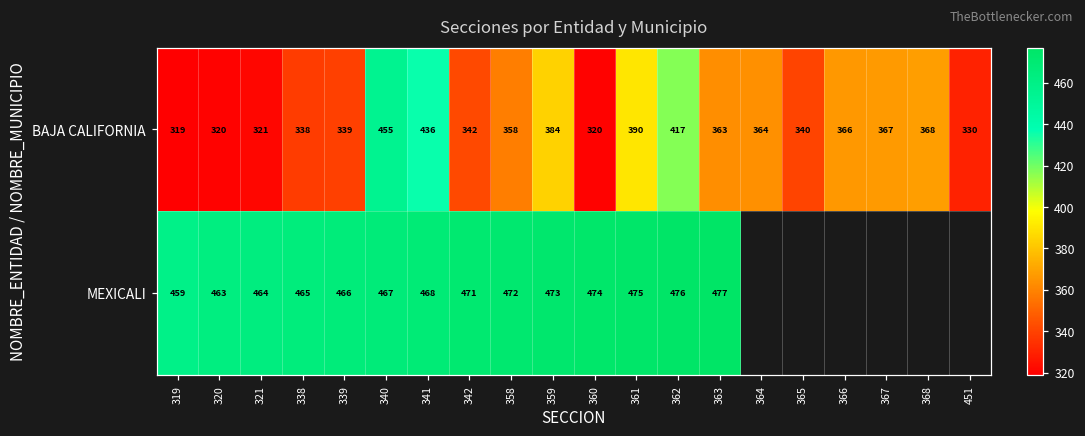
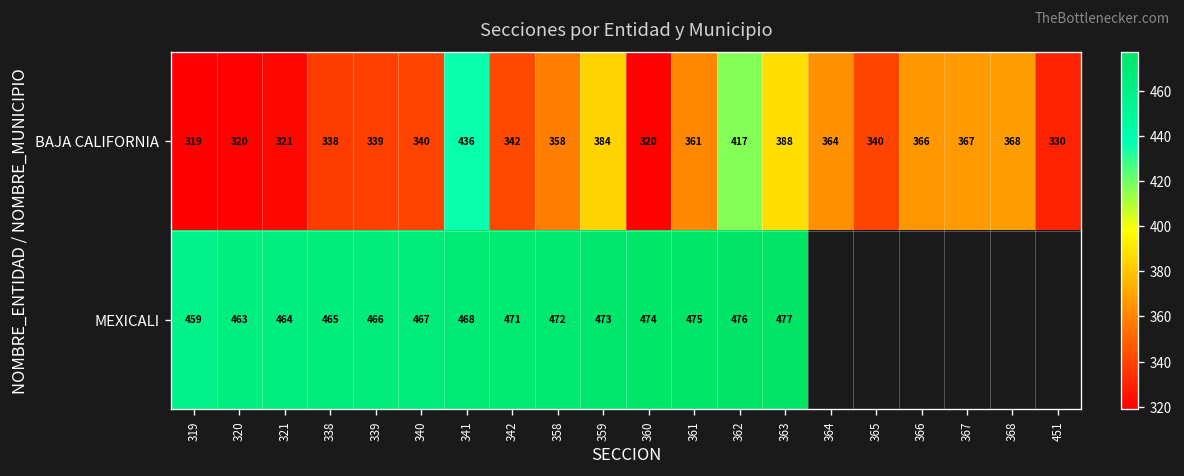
  {
    "BAJA CALIFORNIA": {
      "319": 319,
      "320": 320,
      "321": 321,
      "338": 338,
      "339": 339,
-     "340": 455,
+     "340": 340,
      "341": 436,
      "342": 342,
      "358": 358,
      "359": 384,
      "360": 320,
-     "361": 390,
+     "361": 361,
      "362": 417,
-     "363": 363,
+     "363": 388,
      "364": 364,
      "365": 340,
      "366": 366,
      "367": 367,
      "368": 368,
      "451": 330
    },
    "MEXICALI": {
      "319": 459,
      "320": 463,
      "321": 464,
      "338": 465,
      "339": 466,
      "340": 467,
      "341": 468,
      "342": 471,
      "358": 472,
      "359": 473,
      "360": 474,
      "361": 475,
      "362": 476,
      "363": 477
    }
  }
